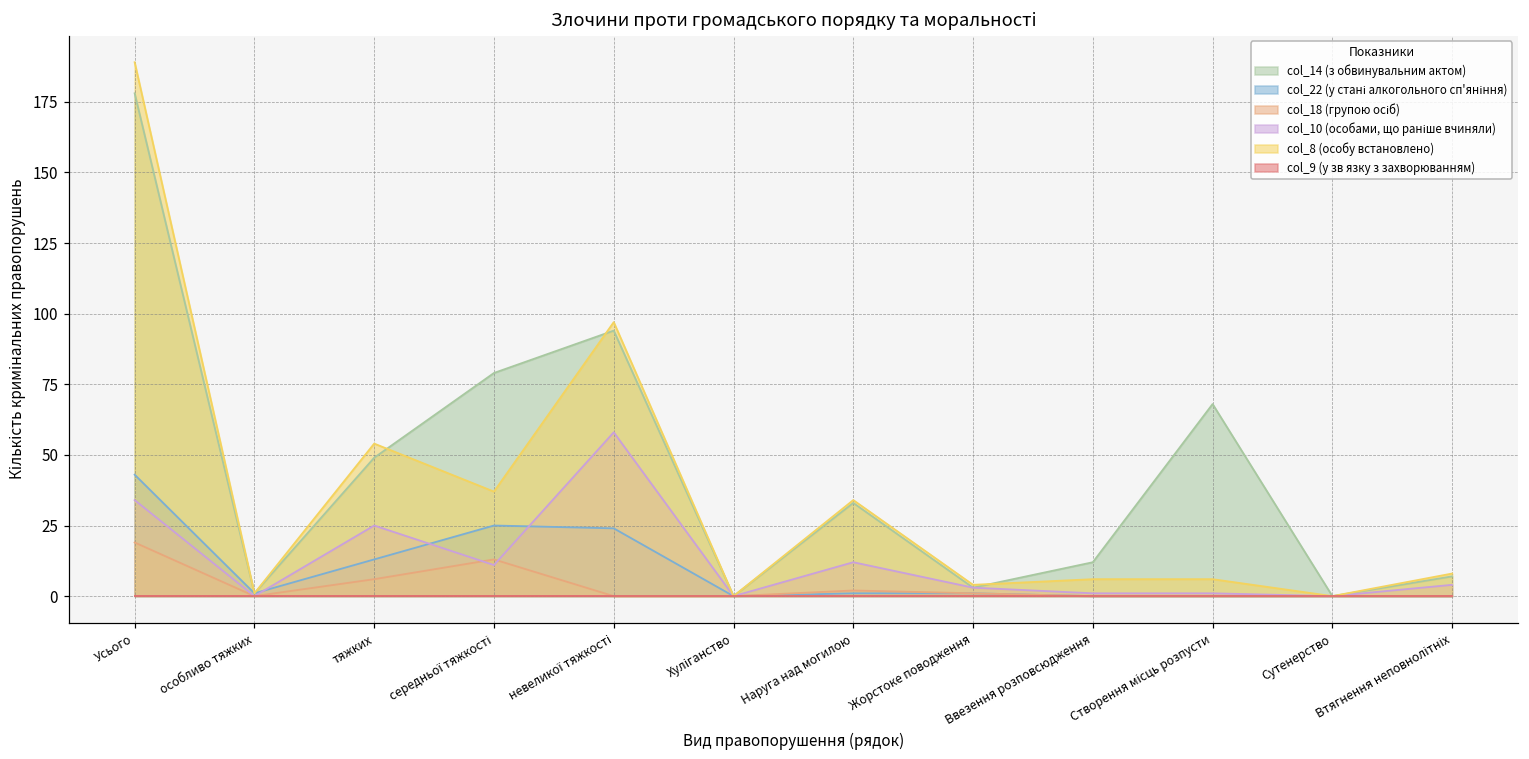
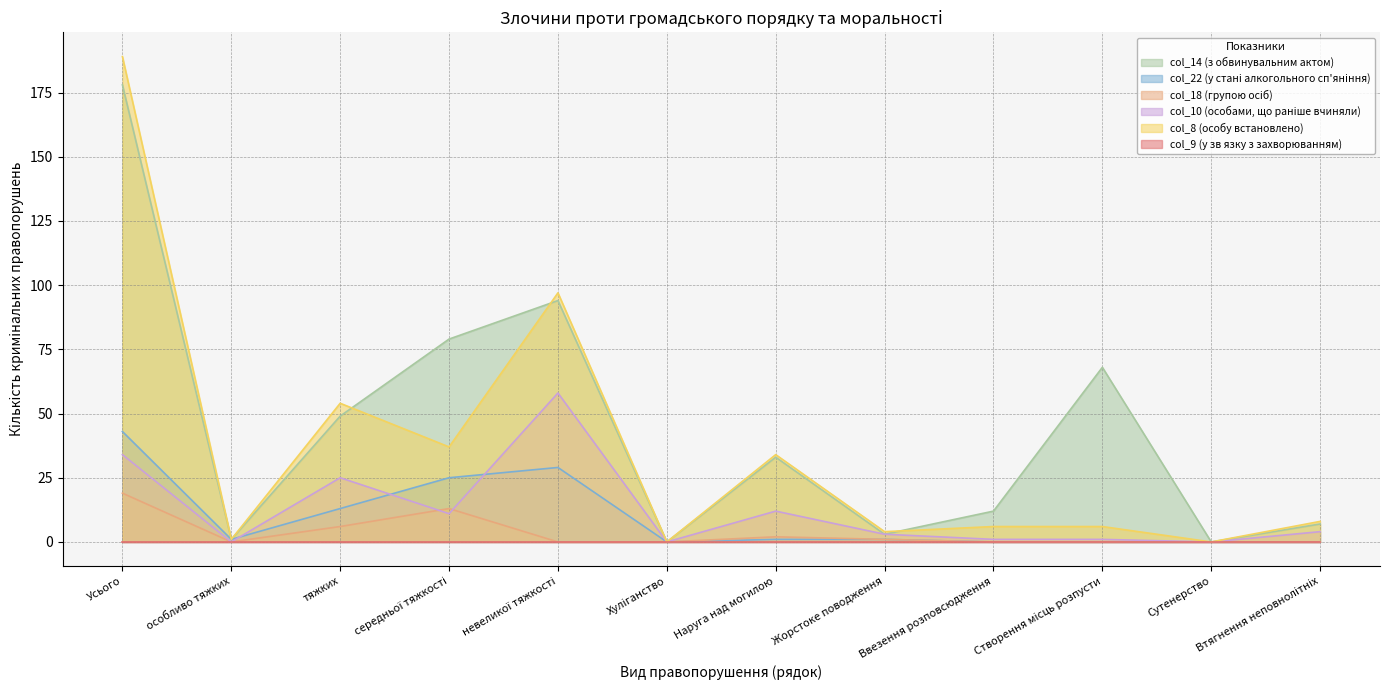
  {
    "col_14 (з обвинувальним актом)": {
      "Усього": 178,
      "тяжких": 49,
      "середньої тяжкості": 79,
      "невеликої тяжкості": 94,
      "Наруга над могилою": 33,
      "Ввезення розповсюдження": 12,
      "Створення місць розпусти": 68,
      "Втягнення неповнолітніх": 7
    },
    "col_22 (у стані алкогольного сп'яніння)": {
      "Усього": 43,
      "тяжких": 13,
      "середньої тяжкості": 25,
-     "невеликої тяжкості": 24
+     "невеликої тяжкості": 29
    },
    "col_10 (особами, що раніше вчиняли)": {
      "Усього": 34,
      "тяжких": 25,
      "середньої тяжкості": 11,
      "невеликої тяжкості": 58,
      "Наруга над могилою": 12,
      "Втягнення неповнолітніх": 4
    }
  }
